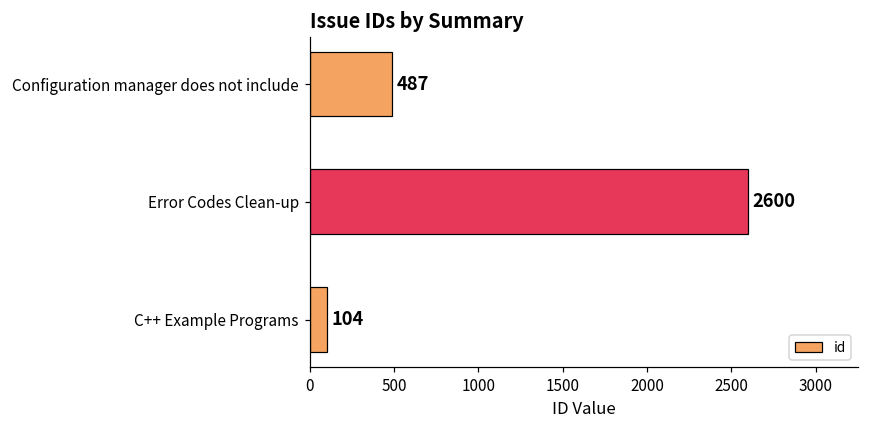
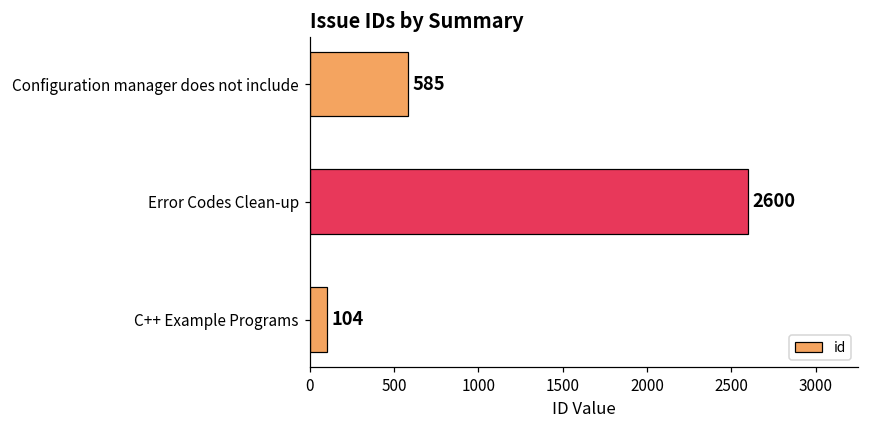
  {
-   "Configuration manager does not include": 487,
+   "Configuration manager does not include": 585,
    "Error Codes Clean-up": 2600,
    "C++ Example Programs": 104
  }
